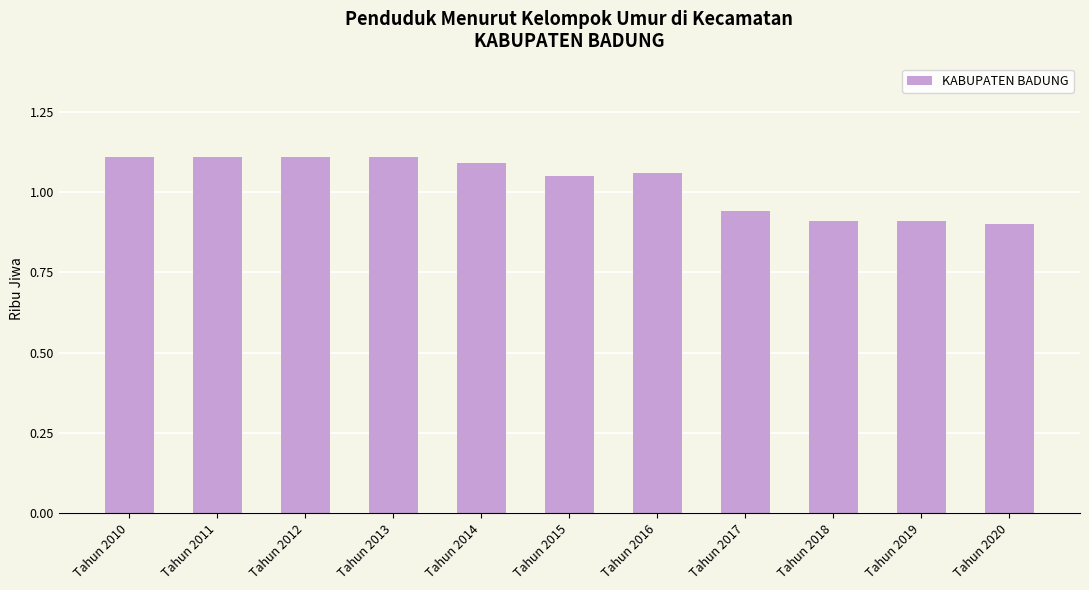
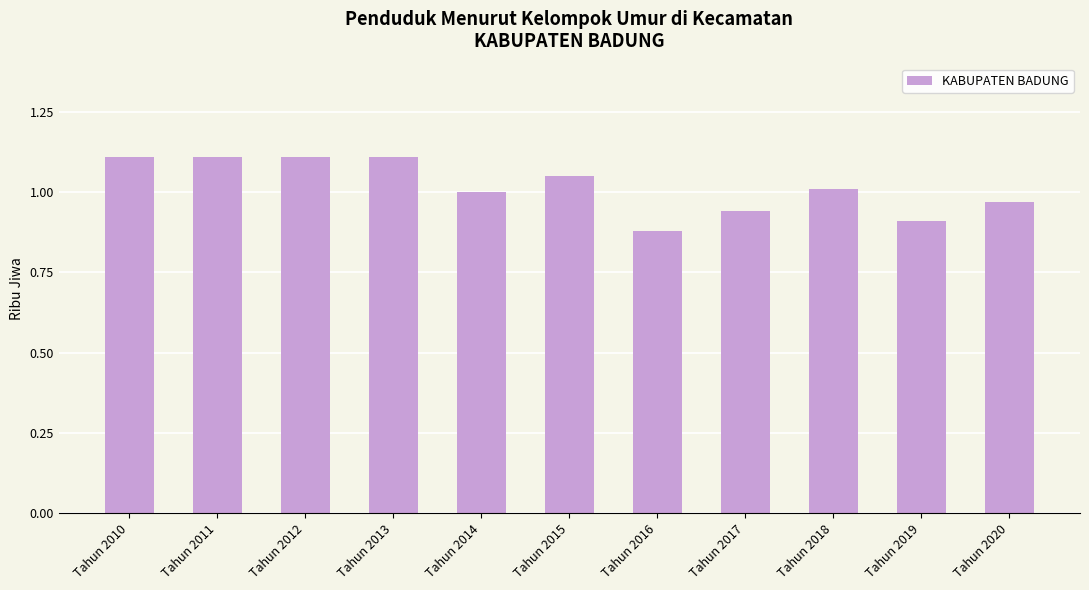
  {
    "Tahun 2010": 1.11,
    "Tahun 2011": 1.11,
    "Tahun 2012": 1.11,
    "Tahun 2013": 1.11,
-   "Tahun 2014": 1.09,
+   "Tahun 2014": 1.00,
    "Tahun 2015": 1.05,
-   "Tahun 2016": 1.06,
+   "Tahun 2016": 0.88,
    "Tahun 2017": 0.94,
-   "Tahun 2018": 0.91,
+   "Tahun 2018": 1.01,
    "Tahun 2019": 0.91,
-   "Tahun 2020": 0.90
+   "Tahun 2020": 0.97
  }
